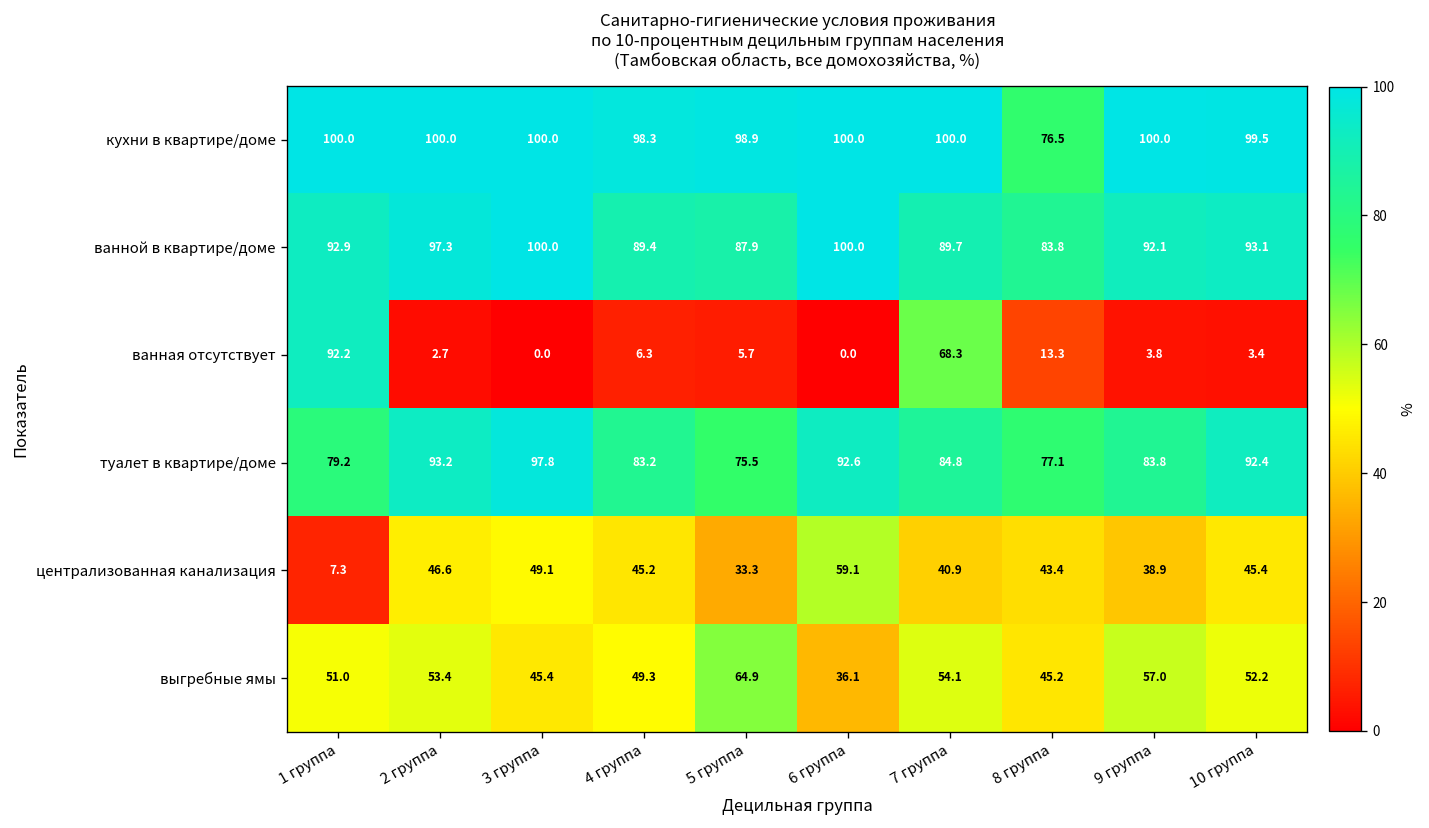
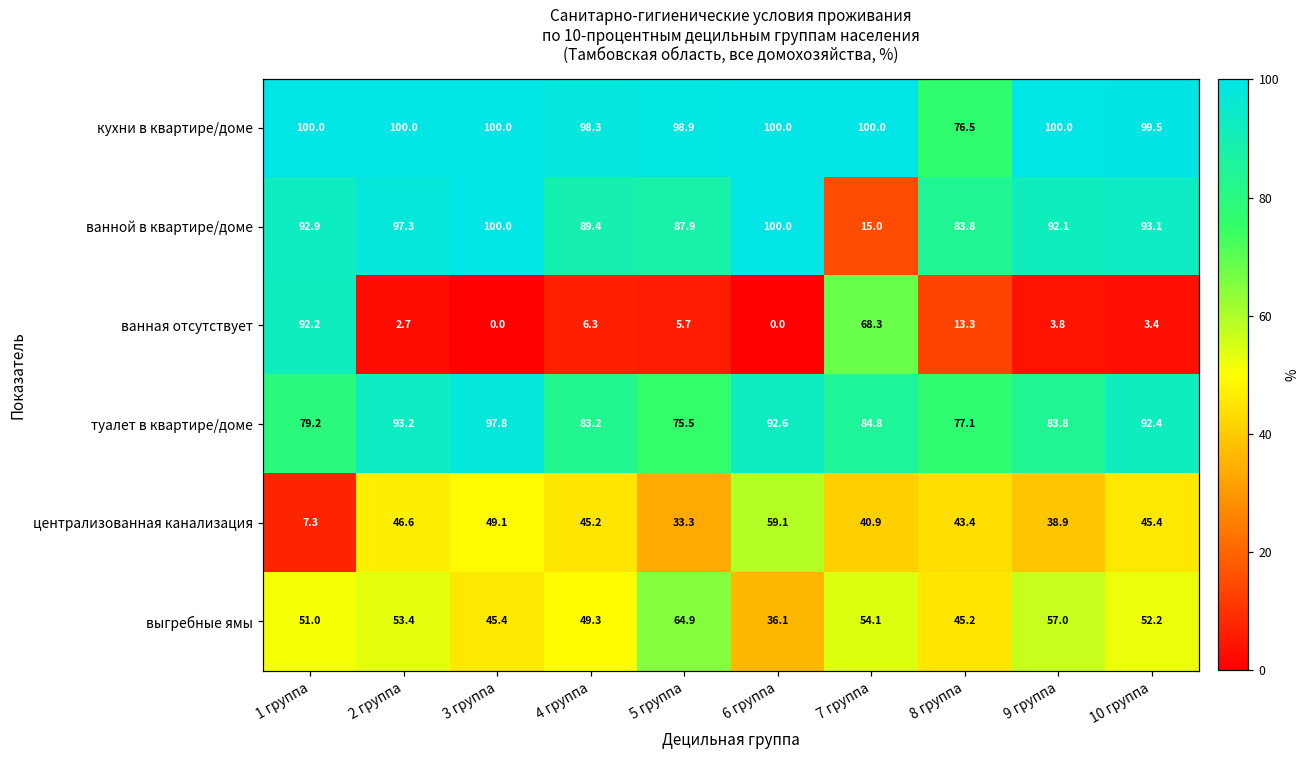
  {
    "кухни в квартире/доме": {
      "1 группа": 100.0,
      "2 группа": 100.0,
      "3 группа": 100.0,
      "4 группа": 98.3,
      "5 группа": 98.9,
      "6 группа": 100.0,
      "7 группа": 100.0,
      "8 группа": 76.5,
      "9 группа": 100.0,
      "10 группа": 99.5
    },
    "ванной в квартире/доме": {
      "1 группа": 92.9,
      "2 группа": 97.3,
      "3 группа": 100.0,
      "4 группа": 89.4,
      "5 группа": 87.9,
      "6 группа": 100.0,
-     "7 группа": 89.7,
+     "7 группа": 15.0,
      "8 группа": 83.8,
      "9 группа": 92.1,
      "10 группа": 93.1
    },
    "ванная отсутствует": {
      "1 группа": 92.2,
      "2 группа": 2.7,
      "3 группа": 0.0,
      "4 группа": 6.3,
      "5 группа": 5.7,
      "6 группа": 0.0,
      "7 группа": 68.3,
      "8 группа": 13.3,
      "9 группа": 3.8,
      "10 группа": 3.4
    },
    "туалет в квартире/доме": {
      "1 группа": 79.2,
      "2 группа": 93.2,
      "3 группа": 97.8,
      "4 группа": 83.2,
      "5 группа": 75.5,
      "6 группа": 92.6,
      "7 группа": 84.8,
      "8 группа": 77.1,
      "9 группа": 83.8,
      "10 группа": 92.4
    },
    "централизованная канализация": {
      "1 группа": 7.3,
      "2 группа": 46.6,
      "3 группа": 49.1,
      "4 группа": 45.2,
      "5 группа": 33.3,
      "6 группа": 59.1,
      "7 группа": 40.9,
      "8 группа": 43.4,
      "9 группа": 38.9,
      "10 группа": 45.4
    },
    "выгребные ямы": {
      "1 группа": 51.0,
      "2 группа": 53.4,
      "3 группа": 45.4,
      "4 группа": 49.3,
      "5 группа": 64.9,
      "6 группа": 36.1,
      "7 группа": 54.1,
      "8 группа": 45.2,
      "9 группа": 57.0,
      "10 группа": 52.2
    }
  }
